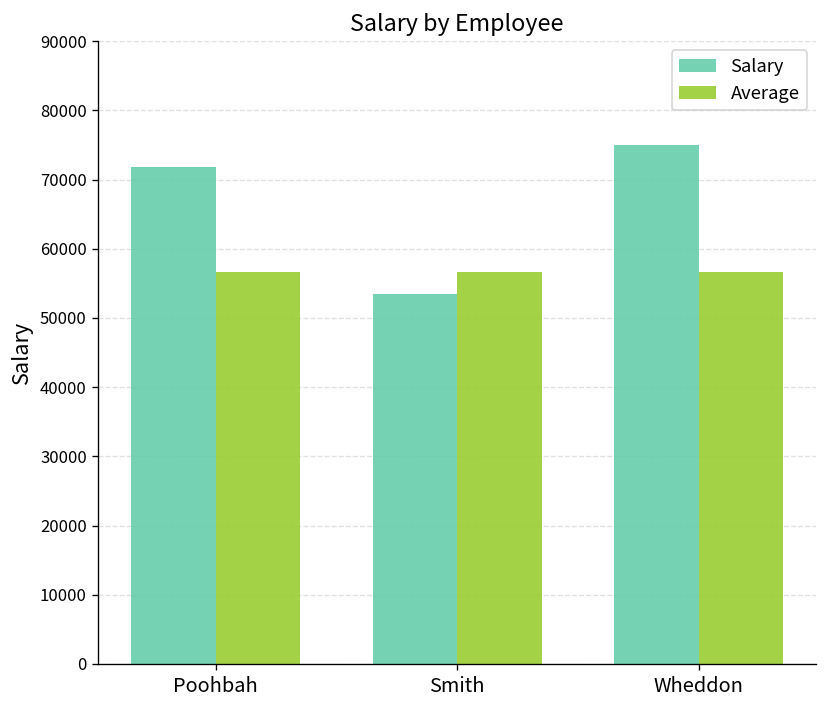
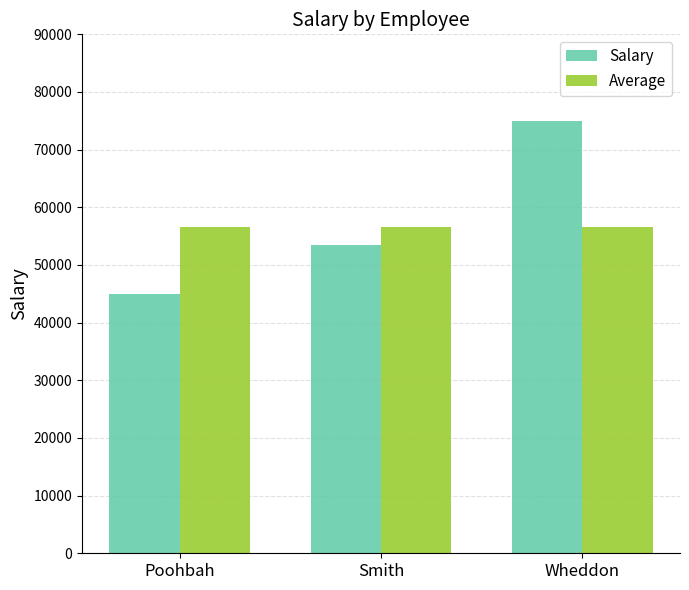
  {
    "Salary": {
-     "Poohbah": 72000,
+     "Poohbah": 45000,
      "Smith": 53000,
      "Wheddon": 75000
    },
    "Average": {
      "Poohbah": 57000,
      "Smith": 57000,
      "Wheddon": 57000
    }
  }
